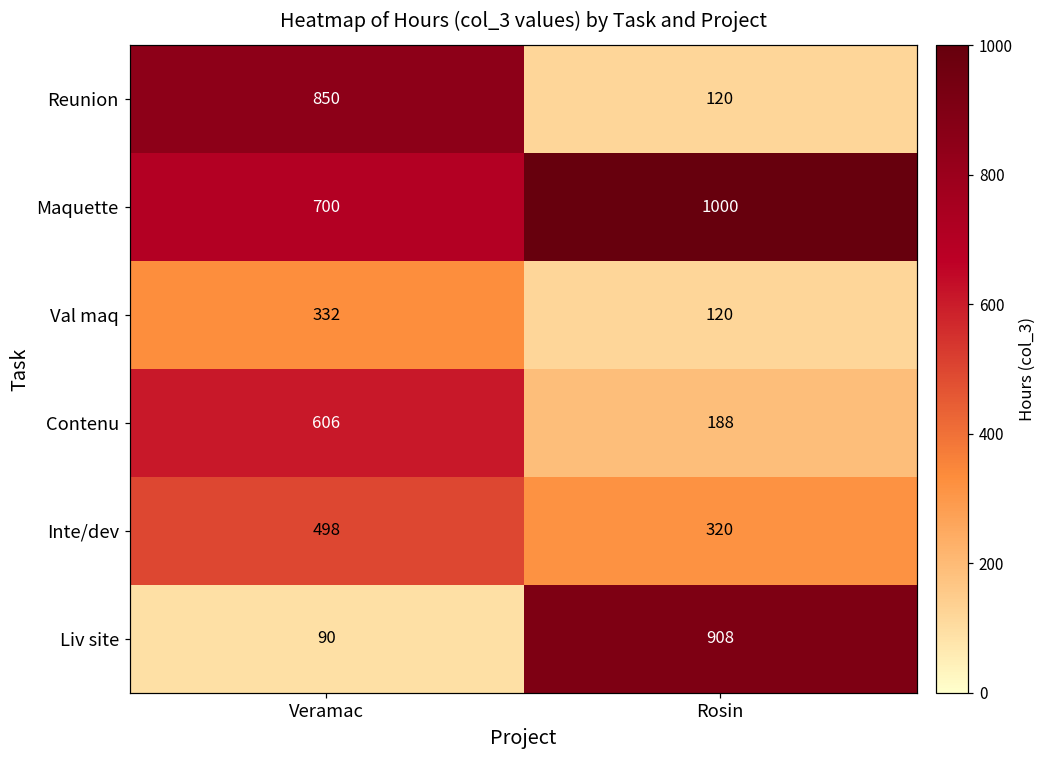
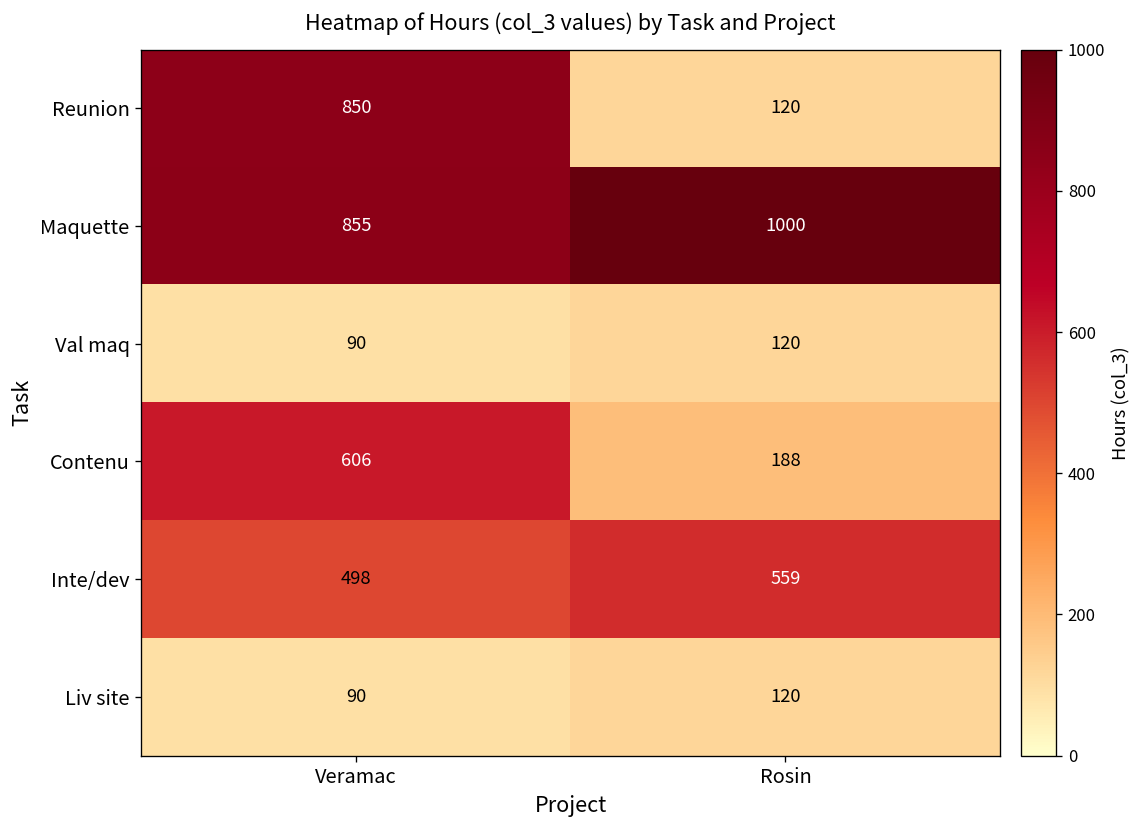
  {
    "Reunion": {
      "Veramac": 850,
      "Rosin": 120
    },
    "Maquette": {
-     "Veramac": 700,
+     "Veramac": 855,
      "Rosin": 1000
    },
    "Val maq": {
-     "Veramac": 332,
+     "Veramac": 90,
      "Rosin": 120
    },
    "Contenu": {
      "Veramac": 606,
      "Rosin": 188
    },
    "Inte/dev": {
      "Veramac": 498,
-     "Rosin": 320
+     "Rosin": 559
    },
    "Liv site": {
      "Veramac": 90,
-     "Rosin": 908
+     "Rosin": 120
    }
  }
